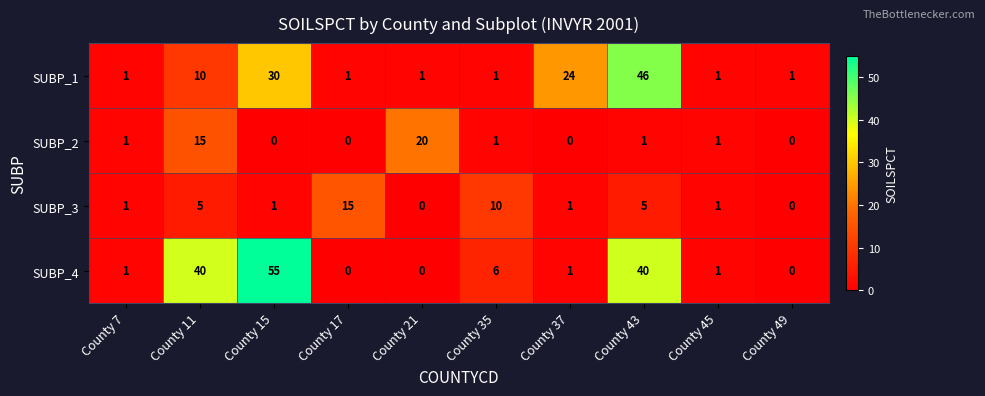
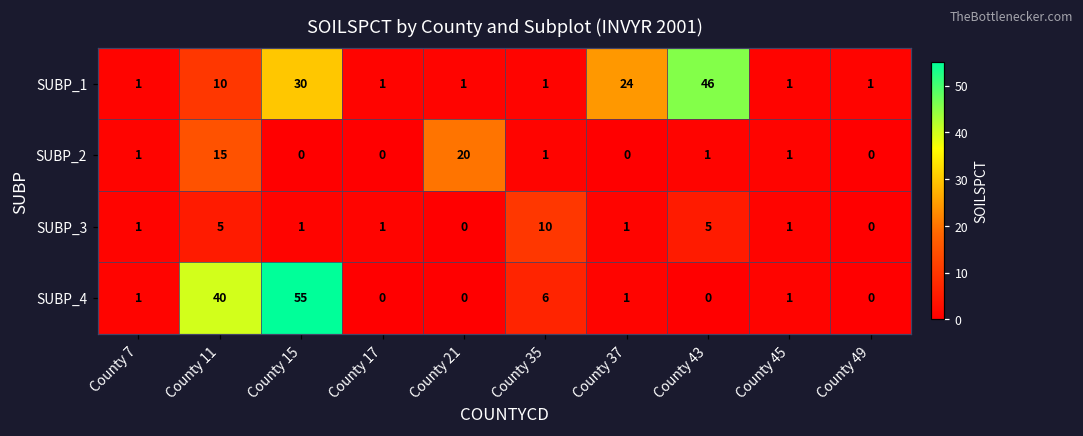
  {
    "SUBP_1": {
      "County 7": 1,
      "County 11": 10,
      "County 15": 30,
      "County 17": 1,
      "County 21": 1,
      "County 35": 1,
      "County 37": 24,
      "County 43": 46,
      "County 45": 1,
      "County 49": 1
    },
    "SUBP_2": {
      "County 7": 1,
      "County 11": 15,
      "County 15": 0,
      "County 17": 0,
      "County 21": 20,
      "County 35": 1,
      "County 37": 0,
      "County 43": 1,
      "County 45": 1,
      "County 49": 0
    },
    "SUBP_3": {
      "County 7": 1,
      "County 11": 5,
      "County 15": 1,
-     "County 17": 15,
+     "County 17": 1,
      "County 21": 0,
      "County 35": 10,
      "County 37": 1,
      "County 43": 5,
      "County 45": 1,
      "County 49": 0
    },
    "SUBP_4": {
      "County 7": 1,
      "County 11": 40,
      "County 15": 55,
      "County 17": 0,
      "County 21": 0,
      "County 35": 6,
      "County 37": 1,
-     "County 43": 40,
+     "County 43": 0,
      "County 45": 1,
      "County 49": 0
    }
  }
